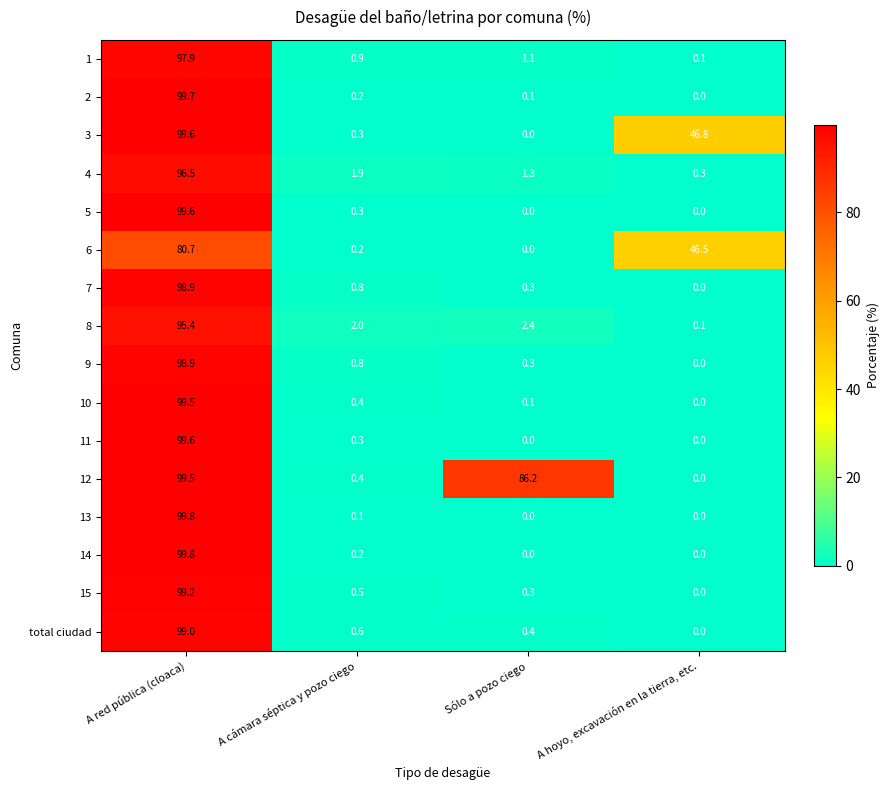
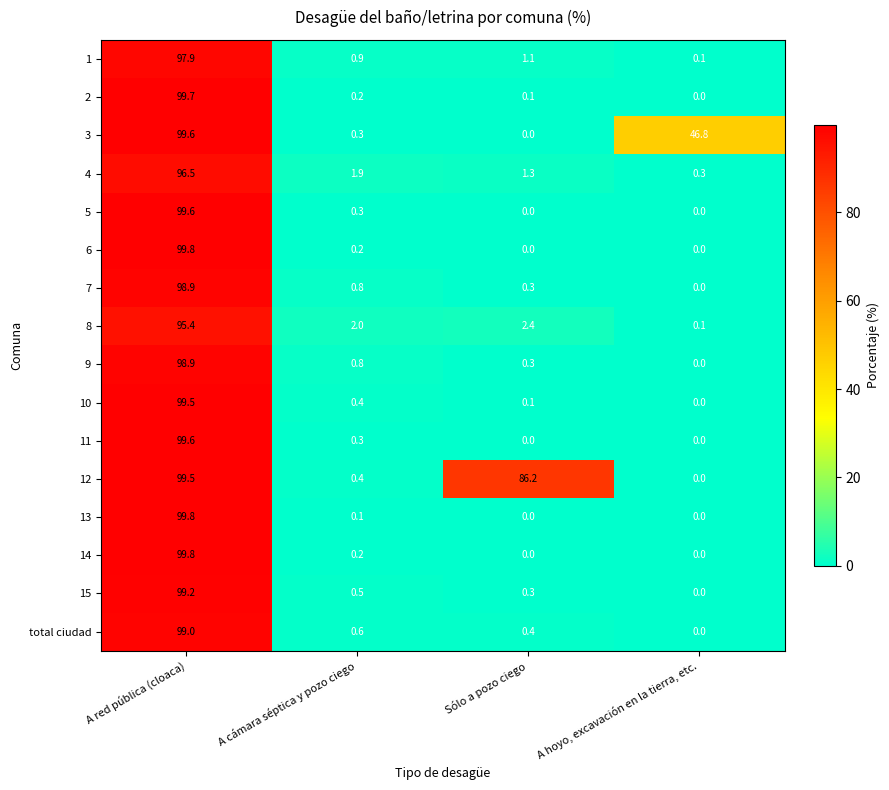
  {
    "1": {
      "A red pública (cloaca)": 97.9,
      "A cámara séptica y pozo ciego": 0.9,
      "Sólo a pozo ciego": 1.1,
      "A hoyo, excavación en la tierra, etc.": 0.1
    },
    "2": {
      "A red pública (cloaca)": 99.7,
      "A cámara séptica y pozo ciego": 0.2,
      "Sólo a pozo ciego": 0.1,
      "A hoyo, excavación en la tierra, etc.": 0.0
    },
    "3": {
      "A red pública (cloaca)": 99.6,
      "A cámara séptica y pozo ciego": 0.3,
      "Sólo a pozo ciego": 0.0,
      "A hoyo, excavación en la tierra, etc.": 46.8
    },
    "4": {
      "A red pública (cloaca)": 96.5,
      "A cámara séptica y pozo ciego": 1.9,
      "Sólo a pozo ciego": 1.3,
      "A hoyo, excavación en la tierra, etc.": 0.3
    },
    "5": {
      "A red pública (cloaca)": 99.6,
      "A cámara séptica y pozo ciego": 0.3,
      "Sólo a pozo ciego": 0.0,
      "A hoyo, excavación en la tierra, etc.": 0.0
    },
    "6": {
-     "A red pública (cloaca)": 80.7,
+     "A red pública (cloaca)": 99.8,
      "A cámara séptica y pozo ciego": 0.2,
      "Sólo a pozo ciego": 0.0,
-     "A hoyo, excavación en la tierra, etc.": 46.5
+     "A hoyo, excavación en la tierra, etc.": 0.0
    },
    "7": {
      "A red pública (cloaca)": 98.9,
      "A cámara séptica y pozo ciego": 0.8,
      "Sólo a pozo ciego": 0.3,
      "A hoyo, excavación en la tierra, etc.": 0.0
    },
    "8": {
      "A red pública (cloaca)": 95.4,
      "A cámara séptica y pozo ciego": 2.0,
      "Sólo a pozo ciego": 2.4,
      "A hoyo, excavación en la tierra, etc.": 0.1
    },
    "9": {
      "A red pública (cloaca)": 98.9,
      "A cámara séptica y pozo ciego": 0.8,
      "Sólo a pozo ciego": 0.3,
      "A hoyo, excavación en la tierra, etc.": 0.0
    },
    "10": {
      "A red pública (cloaca)": 99.5,
      "A cámara séptica y pozo ciego": 0.4,
      "Sólo a pozo ciego": 0.1,
      "A hoyo, excavación en la tierra, etc.": 0.0
    },
    "11": {
      "A red pública (cloaca)": 99.6,
      "A cámara séptica y pozo ciego": 0.3,
      "Sólo a pozo ciego": 0.0,
      "A hoyo, excavación en la tierra, etc.": 0.0
    },
    "12": {
      "A red pública (cloaca)": 99.5,
      "A cámara séptica y pozo ciego": 0.4,
      "Sólo a pozo ciego": 86.2,
      "A hoyo, excavación en la tierra, etc.": 0.0
    },
    "13": {
      "A red pública (cloaca)": 99.8,
      "A cámara séptica y pozo ciego": 0.1,
      "Sólo a pozo ciego": 0.0,
      "A hoyo, excavación en la tierra, etc.": 0.0
    },
    "14": {
      "A red pública (cloaca)": 99.8,
      "A cámara séptica y pozo ciego": 0.2,
      "Sólo a pozo ciego": 0.0,
      "A hoyo, excavación en la tierra, etc.": 0.0
    },
    "15": {
      "A red pública (cloaca)": 99.2,
      "A cámara séptica y pozo ciego": 0.5,
      "Sólo a pozo ciego": 0.3,
      "A hoyo, excavación en la tierra, etc.": 0.0
    },
    "total ciudad": {
      "A red pública (cloaca)": 99.0,
      "A cámara séptica y pozo ciego": 0.6,
      "Sólo a pozo ciego": 0.4,
      "A hoyo, excavación en la tierra, etc.": 0.0
    }
  }
